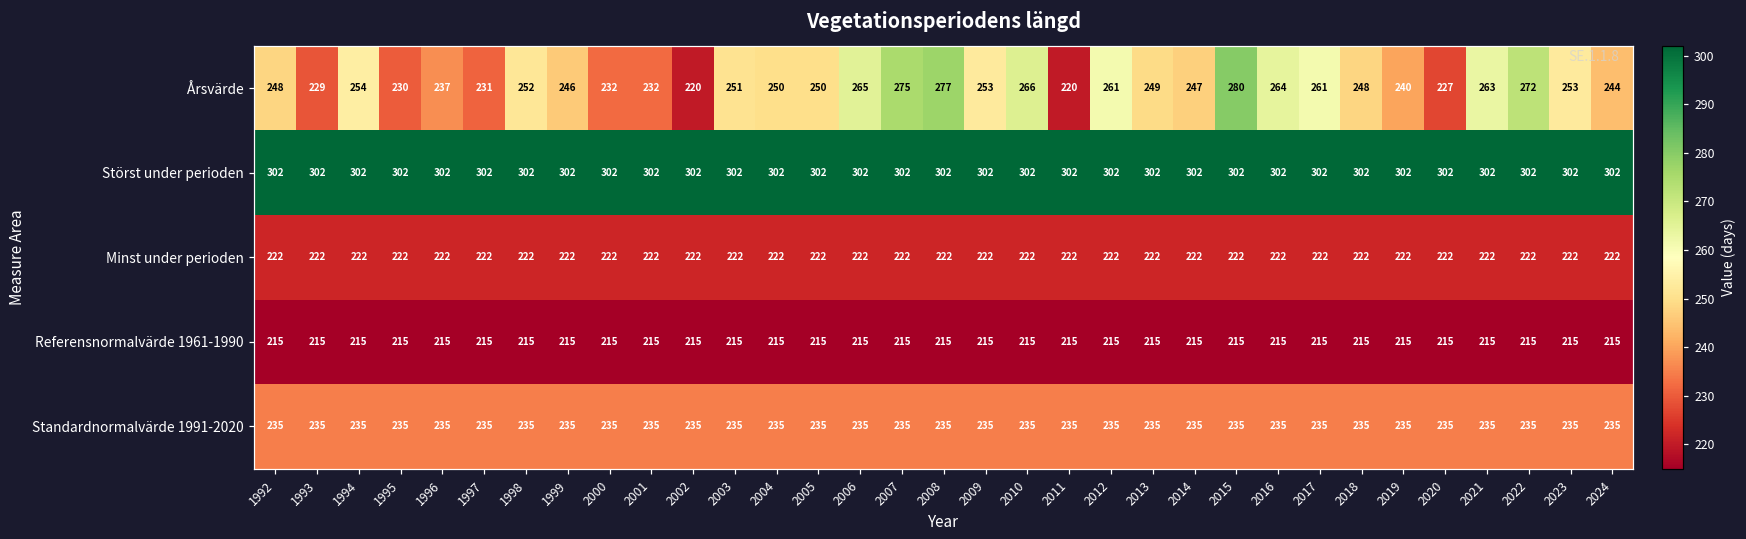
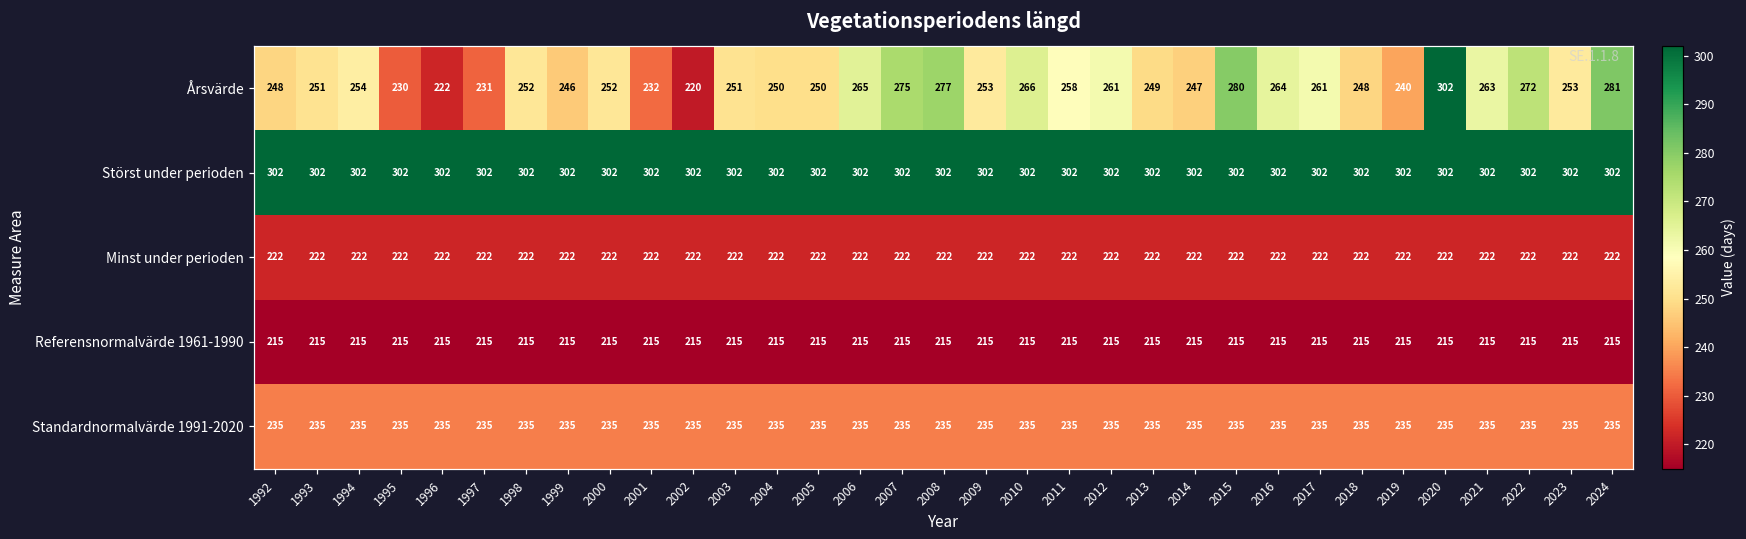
  {
    "Årsvärde": {
      "1992": 248,
-     "1993": 229,
+     "1993": 251,
      "1994": 254,
      "1995": 230,
-     "1996": 237,
+     "1996": 222,
      "1997": 231,
      "1998": 252,
      "1999": 246,
-     "2000": 232,
+     "2000": 252,
      "2001": 232,
      "2002": 220,
      "2003": 251,
      "2004": 250,
      "2005": 250,
      "2006": 265,
      "2007": 275,
      "2008": 277,
      "2009": 253,
      "2010": 266,
-     "2011": 220,
+     "2011": 258,
      "2012": 261,
      "2013": 249,
      "2014": 247,
      "2015": 280,
      "2016": 264,
      "2017": 261,
      "2018": 248,
      "2019": 240,
-     "2020": 227,
+     "2020": 302,
      "2021": 263,
      "2022": 272,
      "2023": 253,
-     "2024": 244
+     "2024": 281
    },
    "Störst under perioden": {
      "1992": 302,
      "1993": 302,
      "1994": 302,
      "1995": 302,
      "1996": 302,
      "1997": 302,
      "1998": 302,
      "1999": 302,
      "2000": 302,
      "2001": 302,
      "2002": 302,
      "2003": 302,
      "2004": 302,
      "2005": 302,
      "2006": 302,
      "2007": 302,
      "2008": 302,
      "2009": 302,
      "2010": 302,
      "2011": 302,
      "2012": 302,
      "2013": 302,
      "2014": 302,
      "2015": 302,
      "2016": 302,
      "2017": 302,
      "2018": 302,
      "2019": 302,
      "2020": 302,
      "2021": 302,
      "2022": 302,
      "2023": 302,
      "2024": 302
    },
    "Minst under perioden": {
      "1992": 222,
      "1993": 222,
      "1994": 222,
      "1995": 222,
      "1996": 222,
      "1997": 222,
      "1998": 222,
      "1999": 222,
      "2000": 222,
      "2001": 222,
      "2002": 222,
      "2003": 222,
      "2004": 222,
      "2005": 222,
      "2006": 222,
      "2007": 222,
      "2008": 222,
      "2009": 222,
      "2010": 222,
      "2011": 222,
      "2012": 222,
      "2013": 222,
      "2014": 222,
      "2015": 222,
      "2016": 222,
      "2017": 222,
      "2018": 222,
      "2019": 222,
      "2020": 222,
      "2021": 222,
      "2022": 222,
      "2023": 222,
      "2024": 222
    },
    "Referensnormalvärde 1961-1990": {
      "1992": 215,
      "1993": 215,
      "1994": 215,
      "1995": 215,
      "1996": 215,
      "1997": 215,
      "1998": 215,
      "1999": 215,
      "2000": 215,
      "2001": 215,
      "2002": 215,
      "2003": 215,
      "2004": 215,
      "2005": 215,
      "2006": 215,
      "2007": 215,
      "2008": 215,
      "2009": 215,
      "2010": 215,
      "2011": 215,
      "2012": 215,
      "2013": 215,
      "2014": 215,
      "2015": 215,
      "2016": 215,
      "2017": 215,
      "2018": 215,
      "2019": 215,
      "2020": 215,
      "2021": 215,
      "2022": 215,
      "2023": 215,
      "2024": 215
    },
    "Standardnormalvärde 1991-2020": {
      "1992": 235,
      "1993": 235,
      "1994": 235,
      "1995": 235,
      "1996": 235,
      "1997": 235,
      "1998": 235,
      "1999": 235,
      "2000": 235,
      "2001": 235,
      "2002": 235,
      "2003": 235,
      "2004": 235,
      "2005": 235,
      "2006": 235,
      "2007": 235,
      "2008": 235,
      "2009": 235,
      "2010": 235,
      "2011": 235,
      "2012": 235,
      "2013": 235,
      "2014": 235,
      "2015": 235,
      "2016": 235,
      "2017": 235,
      "2018": 235,
      "2019": 235,
      "2020": 235,
      "2021": 235,
      "2022": 235,
      "2023": 235,
      "2024": 235
    }
  }
